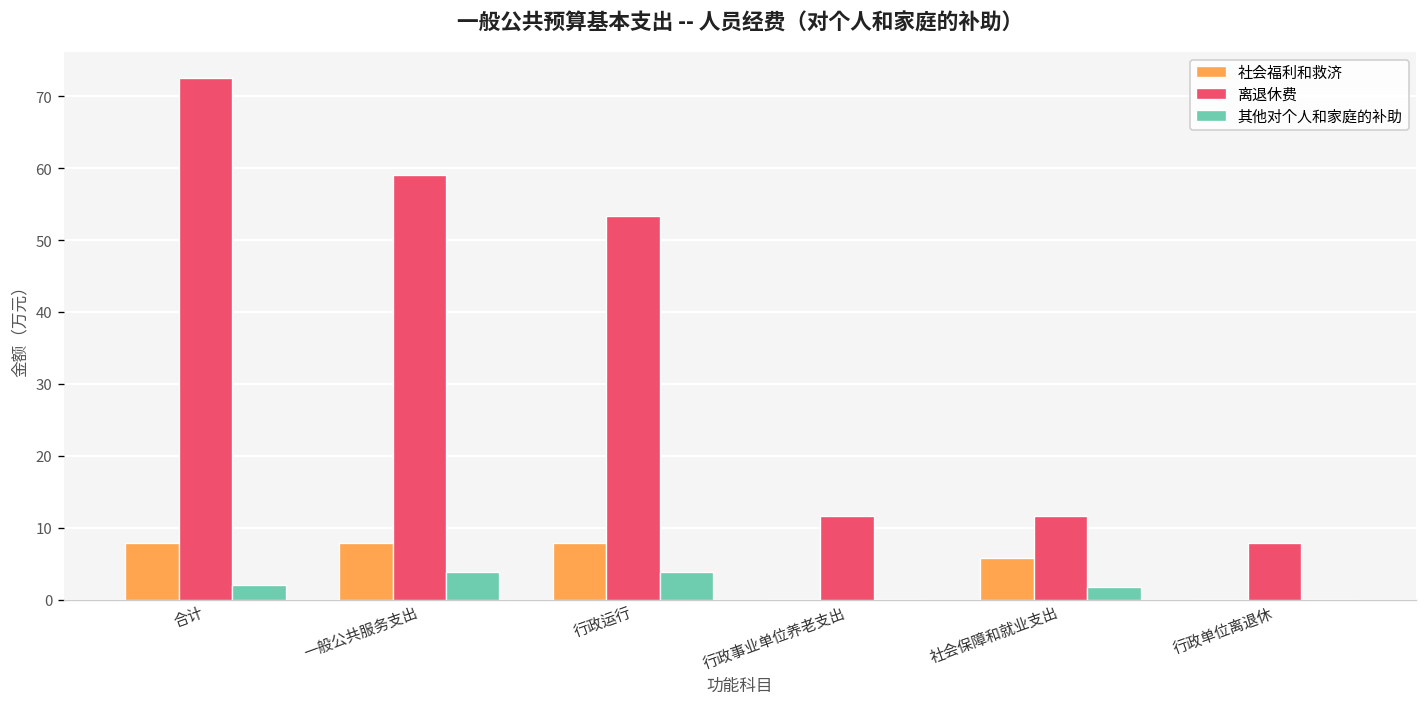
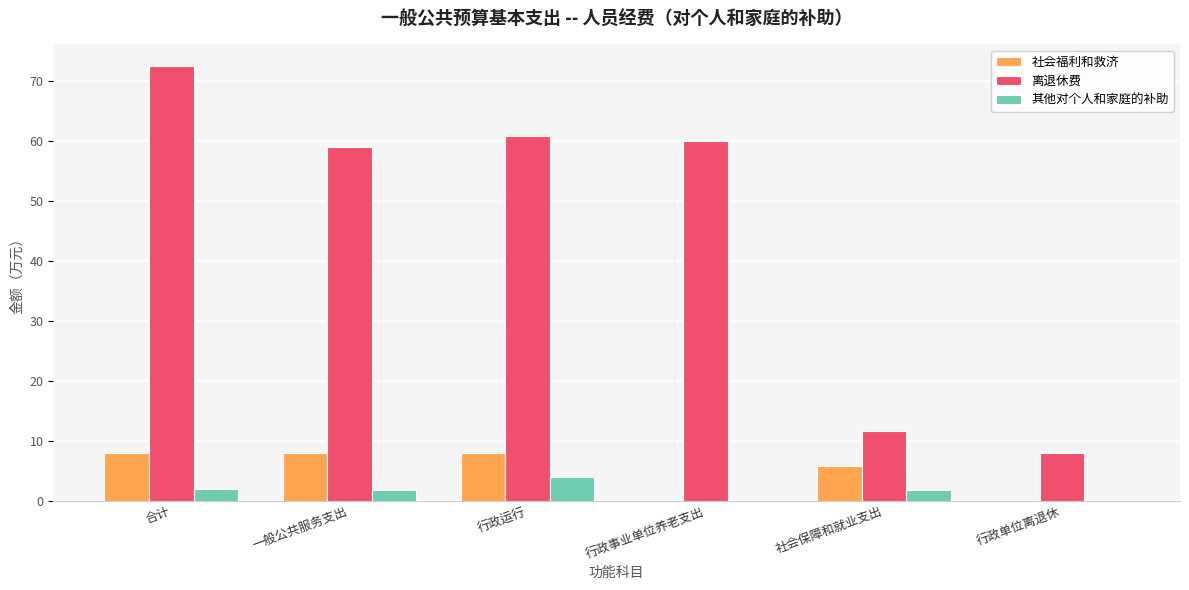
  {
    "社会福利和救济": {
      "合计": 8,
      "一般公共服务支出": 8,
      "行政运行": 8,
      "行政事业单位养老支出": 0,
      "社会保障和就业支出": 6,
      "行政单位离退休": 0
    },
    "离退休费": {
      "合计": 72,
      "一般公共服务支出": 59,
-     "行政运行": 53,
-     "行政事业单位养老支出": 12,
+     "行政运行": 61,
+     "行政事业单位养老支出": 60,
      "社会保障和就业支出": 12,
      "行政单位离退休": 8
    },
    "其他对个人和家庭的补助": {
      "合计": 2,
-     "一般公共服务支出": 4,
+     "一般公共服务支出": 2,
      "行政运行": 4,
      "行政事业单位养老支出": 0,
      "社会保障和就业支出": 2,
      "行政单位离退休": 0
    }
  }
